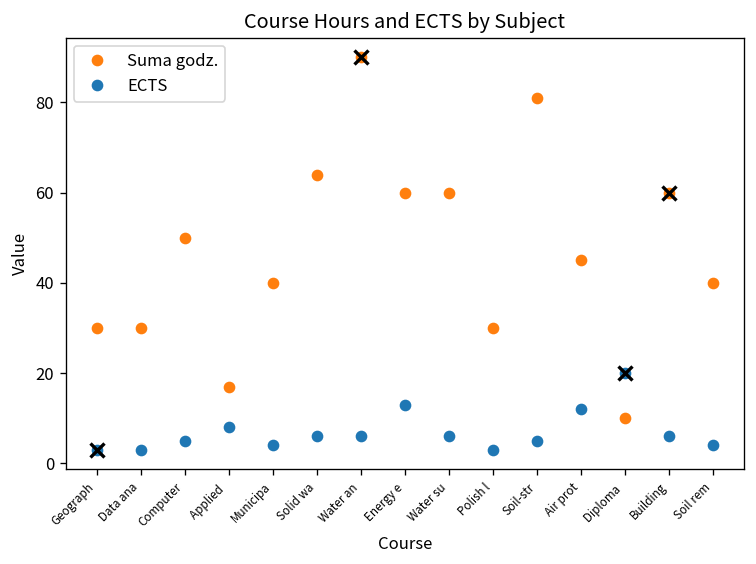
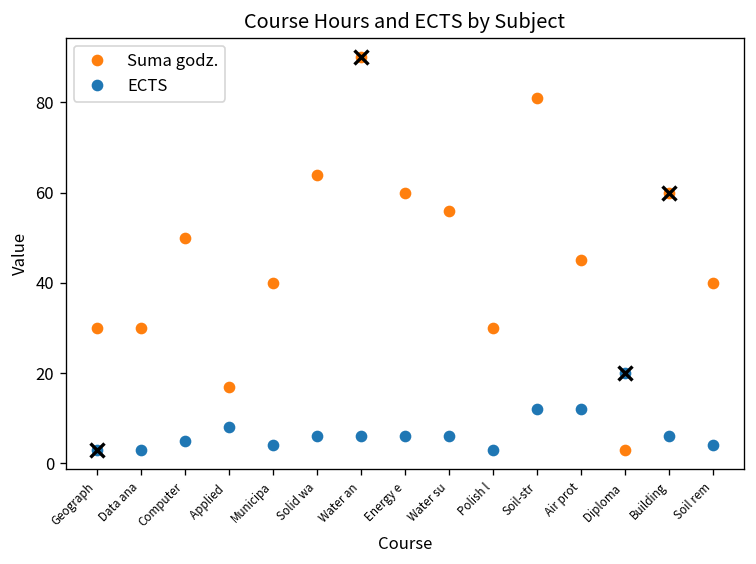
  {
    "Suma godz.": {
      "Geograph": 30,
      "Data ana": 30,
      "Computer": 50,
      "Applied": 17,
      "Municipa": 40,
      "Solid wa": 64,
      "Energy e": 60,
-     "Water su": 60,
+     "Water su": 56,
      "Polish l": 30,
      "Soil-str": 81,
      "Air prot": 45,
-     "Diploma": 10,
+     "Diploma": 3,
      "Soil rem": 40
    },
    "ECTS": {
      "Data ana": 3,
      "Computer": 5,
      "Applied": 8,
      "Municipa": 4,
      "Solid wa": 6,
      "Water an": 6,
-     "Energy e": 13,
+     "Energy e": 6,
      "Water su": 6,
      "Polish l": 3,
-     "Soil-str": 5,
+     "Soil-str": 12,
      "Air prot": 12,
      "Building": 6,
      "Soil rem": 4
    }
  }
